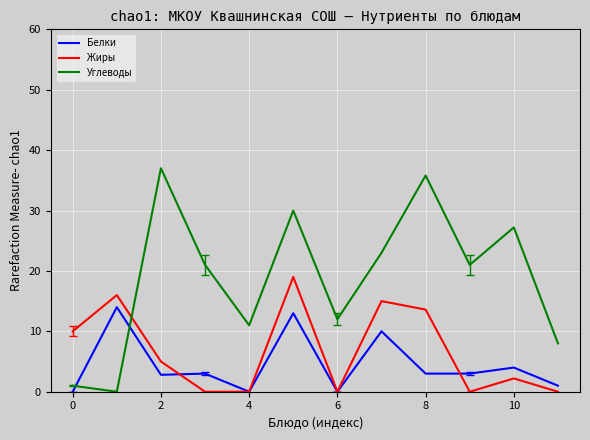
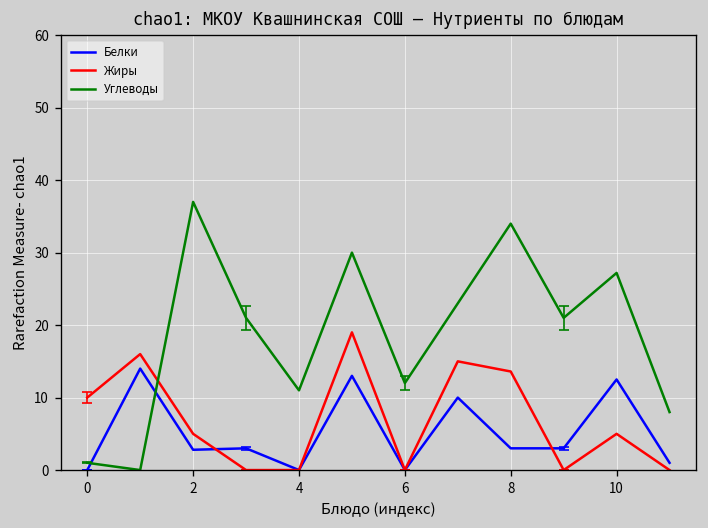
  {
    "Белки": {
      "2": 3,
      "8": 3,
-     "10": 4
+     "10": 13
    },
    "Жиры": {
      "0": 10,
      "2": 5,
      "8": 14,
-     "10": 2
+     "10": 5
    },
    "Углеводы": {
      "2": 37,
      "4": 11,
      "6": 12,
-     "8": 36,
+     "8": 34,
      "10": 27
    }
  }
